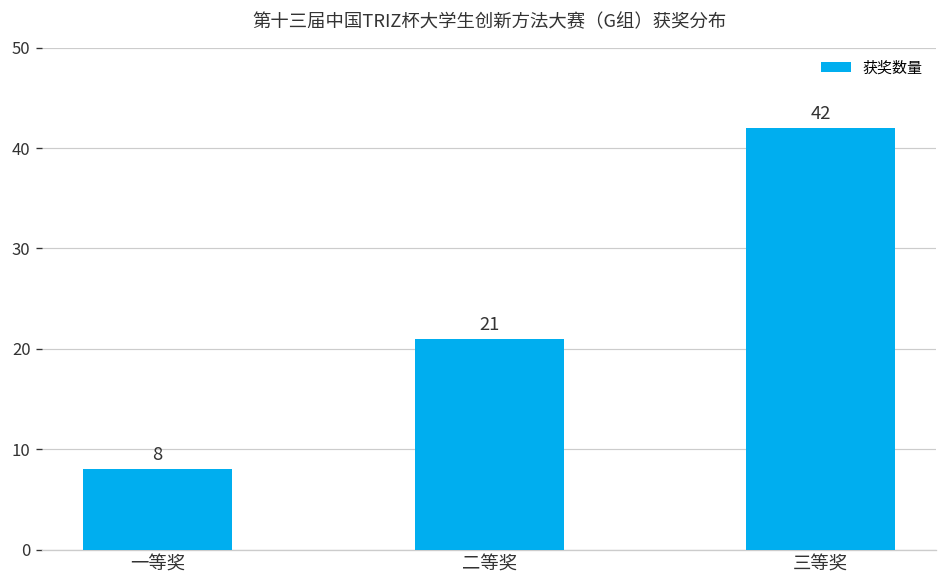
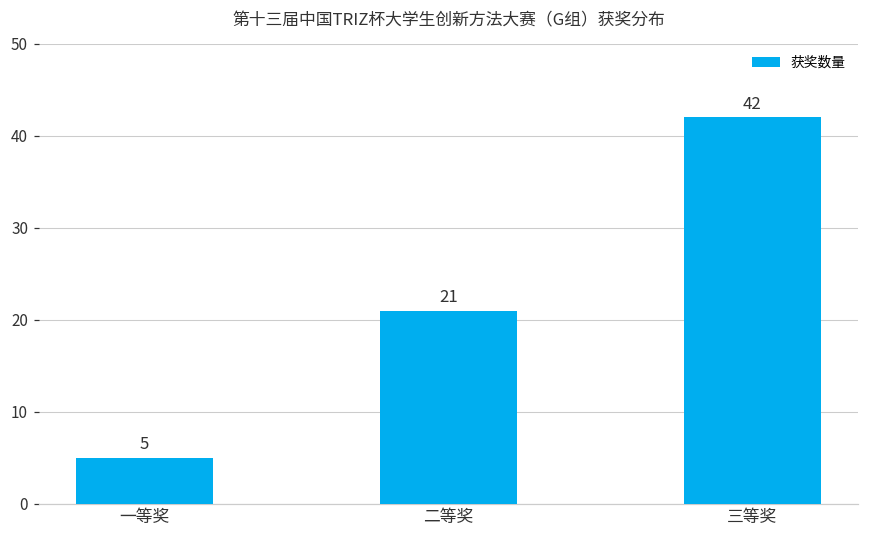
  {
-   "一等奖": 8,
+   "一等奖": 5,
    "二等奖": 21,
    "三等奖": 42
  }
